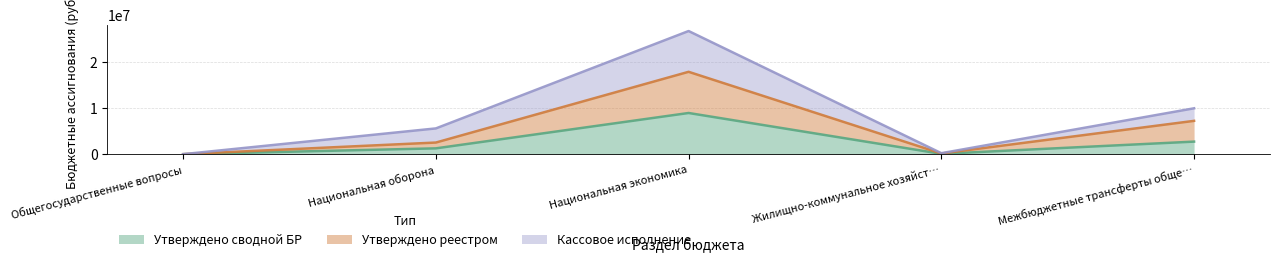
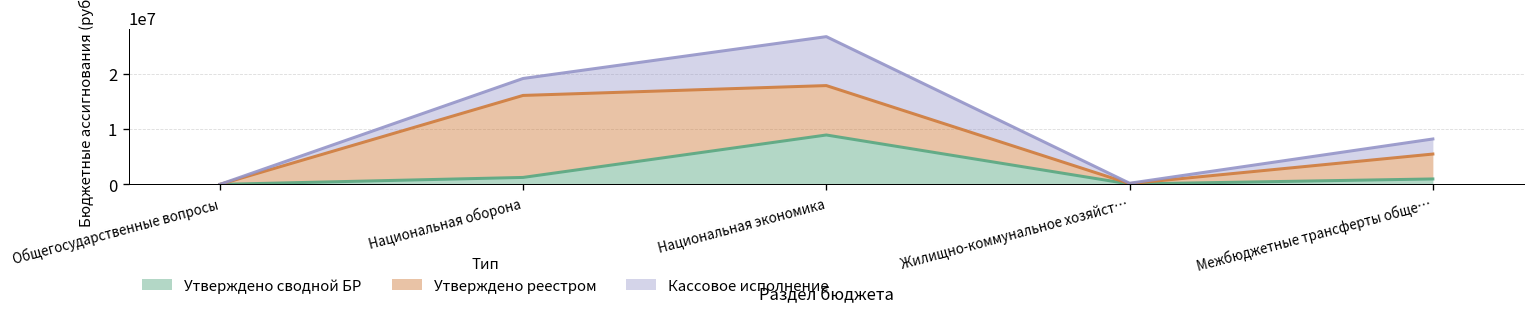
  {
    "Утверждено сводной БР": {
      "Национальная оборона": 1000000,
      "Национальная экономика": 9000000,
-     "Межбюджетные трансферты обще…": 3000000
+     "Межбюджетные трансферты обще…": 1000000
    },
    "Утверждено реестром": {
-     "Национальная оборона": 1000000,
+     "Национальная оборона": 15000000,
      "Национальная экономика": 9000000,
      "Межбюджетные трансферты обще…": 4000000
    },
    "Кассовое исполнение": {
      "Национальная оборона": 3000000,
      "Национальная экономика": 9000000,
      "Межбюджетные трансферты обще…": 3000000
    }
  }
